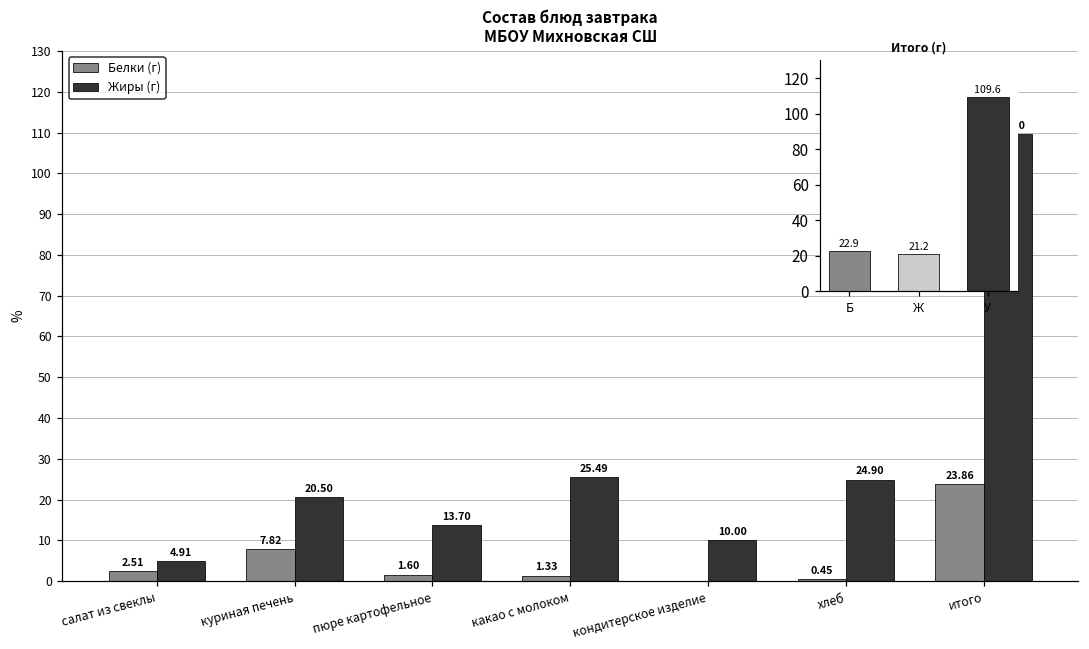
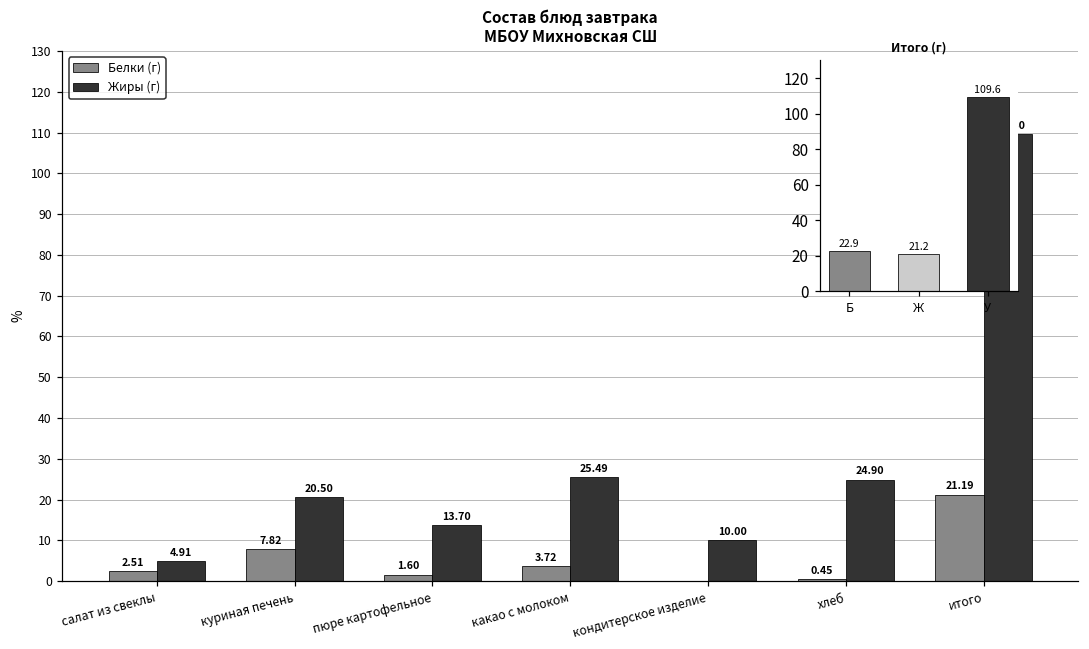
  {
    "Состав блюд завтрака МБОУ Михновская СШ": {
      "Белки (г)": {
        "салат из свеклы": 2.51,
        "куриная печень": 7.82,
        "пюре картофельное": 1.60,
-       "какао с молоком": 1.33,
+       "какао с молоком": 3.72,
        "хлеб": 0.45,
-       "итого": 23.86
+       "итого": 21.19
      },
      "Жиры (г)": {
        "салат из свеклы": 4.91,
        "куриная печень": 20.50,
        "пюре картофельное": 13.70,
        "какао с молоком": 25.49,
        "кондитерское изделие": 10.00,
        "хлеб": 24.90,
        "итого": 109.60
      }
    }
  }
